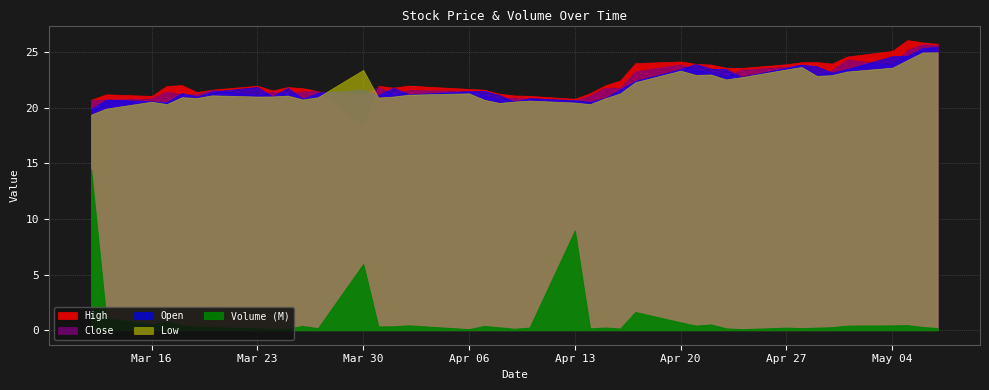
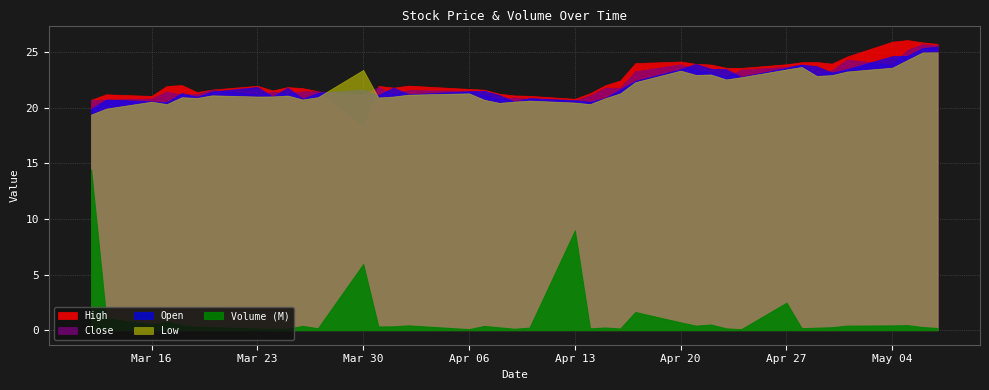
  {
    "High": {
      "Mar 16": 21.0,
      "Mar 30": 18.3,
      "Apr 20": 24.1,
      "Apr 27": 23.9,
-     "May 04": 25.1
+     "May 04": 25.9
    },
    "Close": {
      "Mar 16": 20.8,
      "Mar 30": 21.2,
      "Apr 20": 23.9,
      "May 04": 23.8
    },
    "Open": {
      "Mar 30": 21.6,
      "May 04": 24.6
    },
    "Low": {
      "Mar 30": 23.4,
      "May 04": 23.6
    },
    "Volume (M)": {
      "Mar 30": 5.9,
      "Apr 13": 9.0,
      "Apr 20": 0.7,
-     "Apr 27": 0.2,
+     "Apr 27": 2.5,
      "May 04": 0.4
    }
  }
